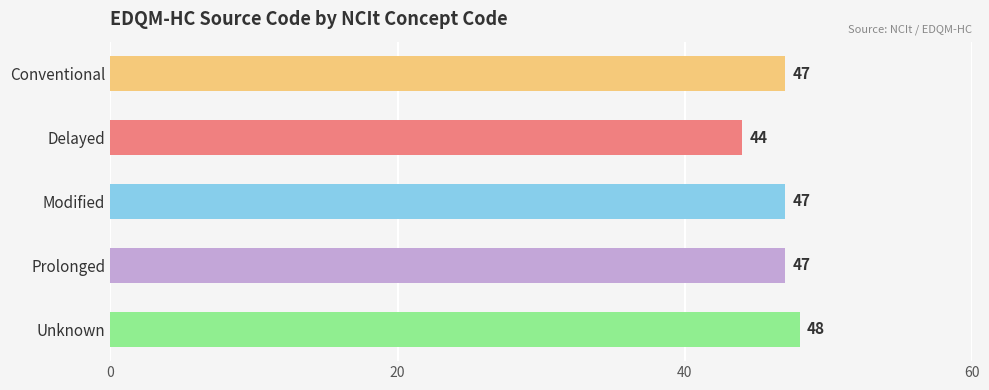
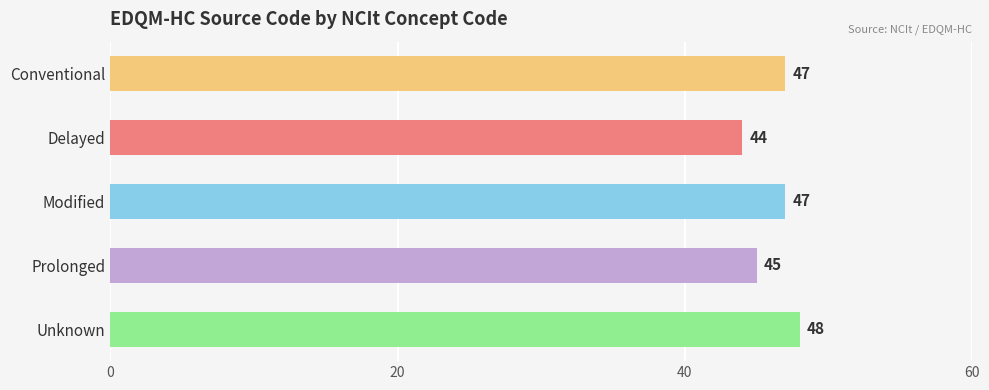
  {
    "Conventional": 47,
    "Delayed": 44,
    "Modified": 47,
-   "Prolonged": 47,
+   "Prolonged": 45,
    "Unknown": 48
  }
